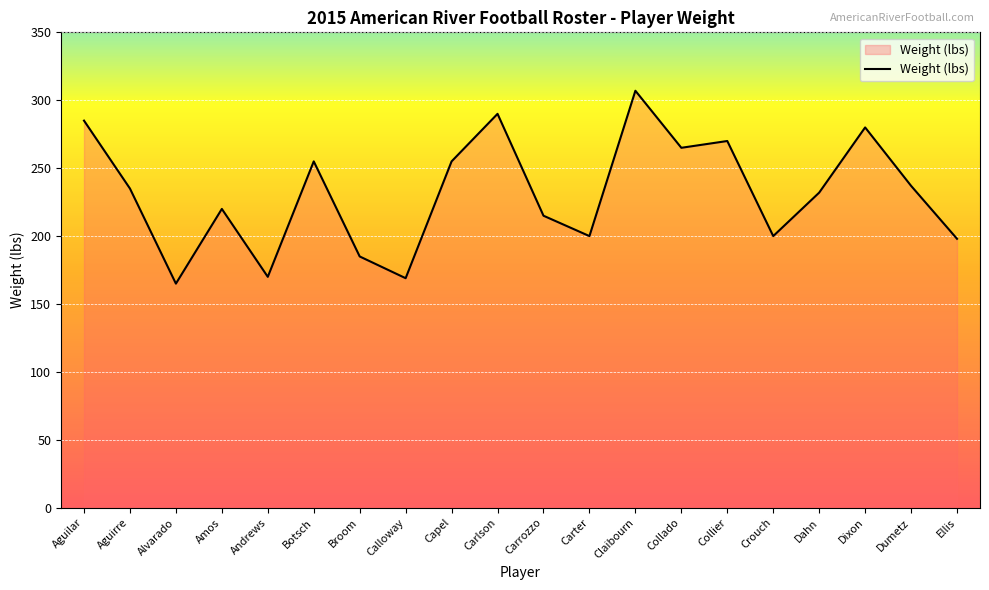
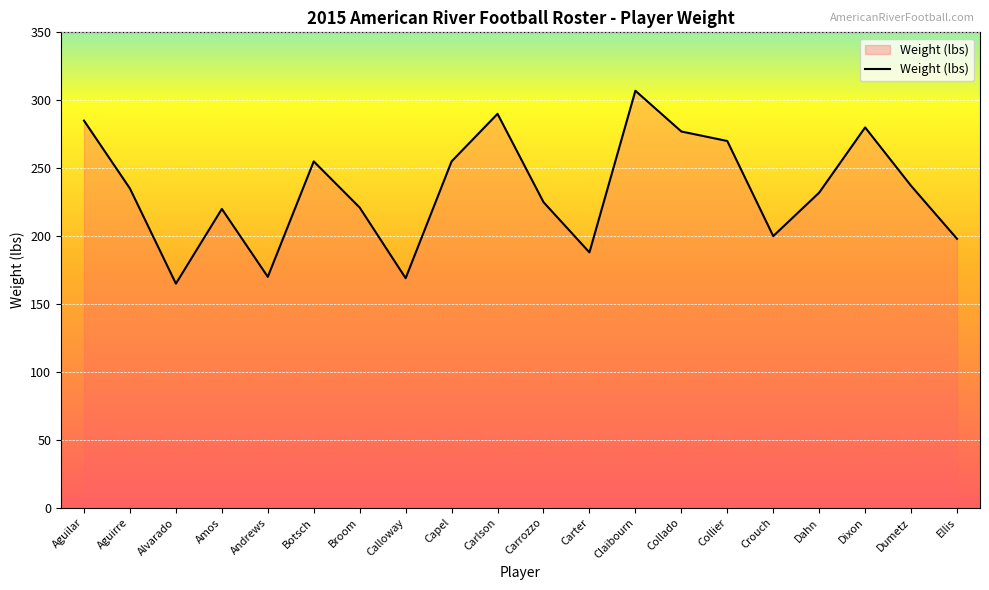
  {
    "Aguilar": 285,
    "Aguirre": 235,
    "Alvarado": 165,
    "Amos": 220,
    "Andrews": 170,
    "Botsch": 255,
-   "Broom": 185,
+   "Broom": 221,
    "Calloway": 169,
    "Capel": 255,
    "Carlson": 290,
-   "Carrozzo": 215,
-   "Carter": 200,
+   "Carrozzo": 225,
+   "Carter": 188,
    "Claibourn": 307,
-   "Collado": 265,
+   "Collado": 277,
    "Collier": 270,
    "Crouch": 200,
    "Dahn": 232,
    "Dixon": 280,
    "Dumetz": 237,
    "Ellis": 198
  }
